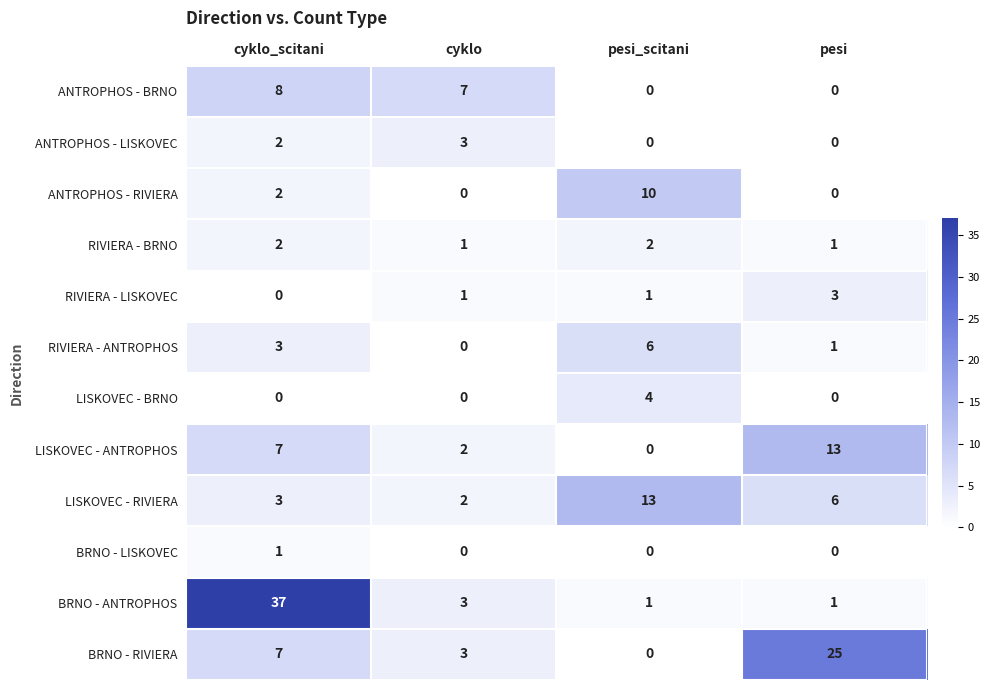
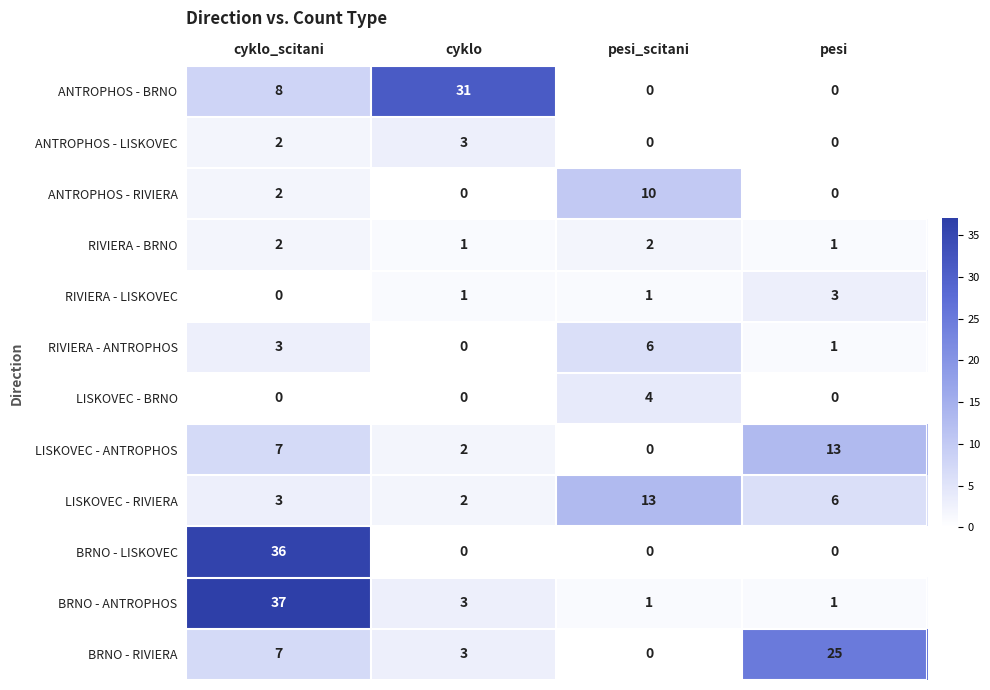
  {
    "ANTROPHOS - BRNO": {
      "cyklo_scitani": 8,
-     "cyklo": 7,
+     "cyklo": 31,
      "pesi_scitani": 0,
      "pesi": 0
    },
    "ANTROPHOS - LISKOVEC": {
      "cyklo_scitani": 2,
      "cyklo": 3,
      "pesi_scitani": 0,
      "pesi": 0
    },
    "ANTROPHOS - RIVIERA": {
      "cyklo_scitani": 2,
      "cyklo": 0,
      "pesi_scitani": 10,
      "pesi": 0
    },
    "RIVIERA - BRNO": {
      "cyklo_scitani": 2,
      "cyklo": 1,
      "pesi_scitani": 2,
      "pesi": 1
    },
    "RIVIERA - LISKOVEC": {
      "cyklo_scitani": 0,
      "cyklo": 1,
      "pesi_scitani": 1,
      "pesi": 3
    },
    "RIVIERA - ANTROPHOS": {
      "cyklo_scitani": 3,
      "cyklo": 0,
      "pesi_scitani": 6,
      "pesi": 1
    },
    "LISKOVEC - BRNO": {
      "cyklo_scitani": 0,
      "cyklo": 0,
      "pesi_scitani": 4,
      "pesi": 0
    },
    "LISKOVEC - ANTROPHOS": {
      "cyklo_scitani": 7,
      "cyklo": 2,
      "pesi_scitani": 0,
      "pesi": 13
    },
    "LISKOVEC - RIVIERA": {
      "cyklo_scitani": 3,
      "cyklo": 2,
      "pesi_scitani": 13,
      "pesi": 6
    },
    "BRNO - LISKOVEC": {
-     "cyklo_scitani": 1,
+     "cyklo_scitani": 36,
      "cyklo": 0,
      "pesi_scitani": 0,
      "pesi": 0
    },
    "BRNO - ANTROPHOS": {
      "cyklo_scitani": 37,
      "cyklo": 3,
      "pesi_scitani": 1,
      "pesi": 1
    },
    "BRNO - RIVIERA": {
      "cyklo_scitani": 7,
      "cyklo": 3,
      "pesi_scitani": 0,
      "pesi": 25
    }
  }
